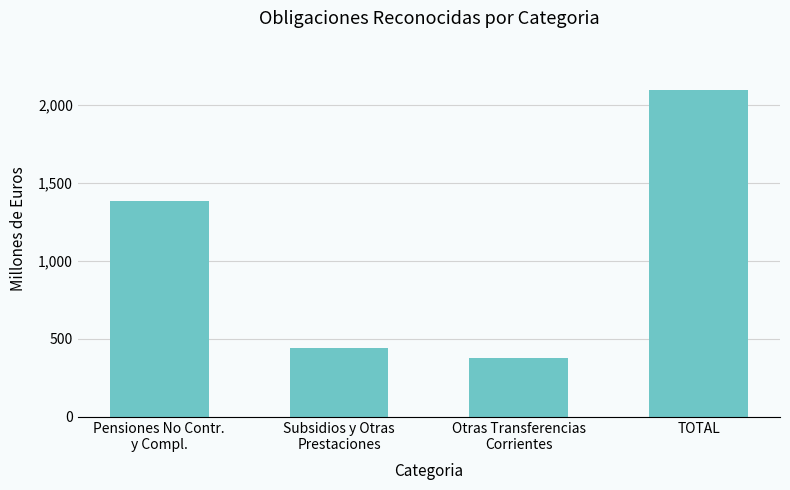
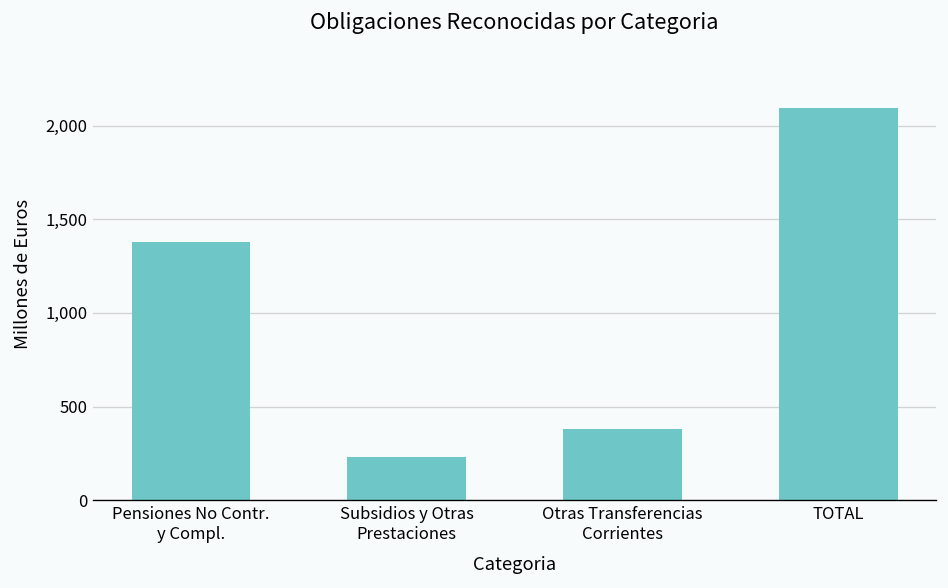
  {
    "Pensiones No Contr. y Compl.": "1,380",
-   "Subsidios y Otras Prestaciones": "440",
+   "Subsidios y Otras Prestaciones": "230",
    "Otras Transferencias Corrientes": "380",
    "TOTAL": "2,100"
  }
